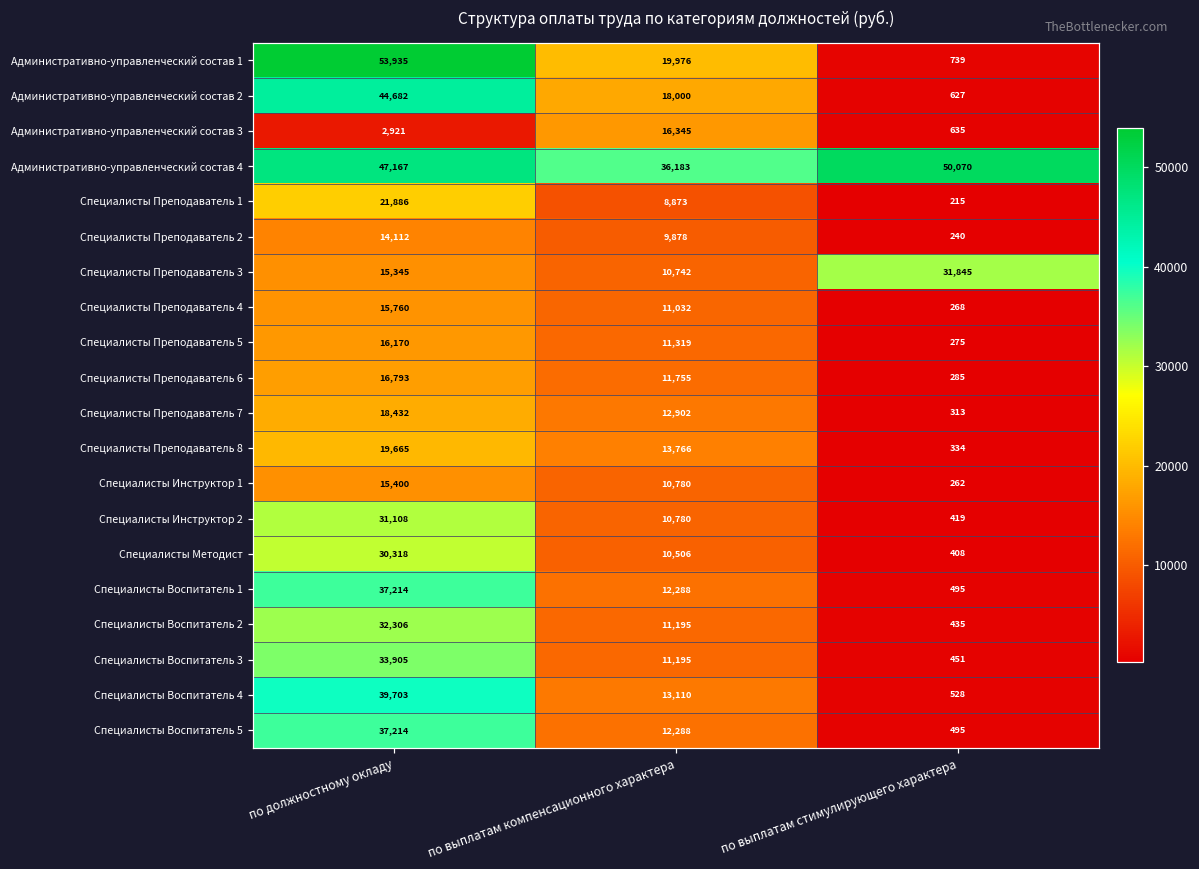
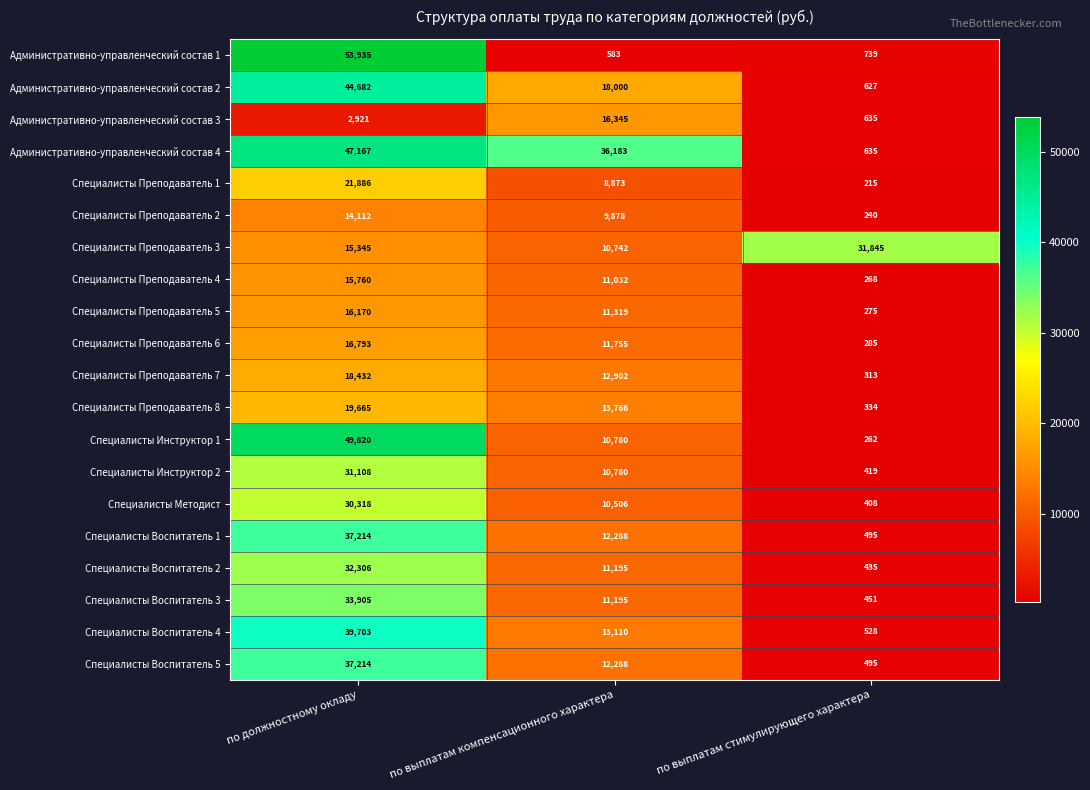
  {
    "Административно-управленческий состав 1": {
      "по должностному окладу": "53,935",
-     "по выплатам компенсационного характера": "19,976",
+     "по выплатам компенсационного характера": "583",
      "по выплатам стимулирующего характера": "739"
    },
    "Административно-управленческий состав 2": {
      "по должностному окладу": "44,682",
      "по выплатам компенсационного характера": "18,000",
      "по выплатам стимулирующего характера": "627"
    },
    "Административно-управленческий состав 3": {
      "по должностному окладу": "2,921",
      "по выплатам компенсационного характера": "16,345",
      "по выплатам стимулирующего характера": "635"
    },
    "Административно-управленческий состав 4": {
      "по должностному окладу": "47,167",
      "по выплатам компенсационного характера": "36,183",
-     "по выплатам стимулирующего характера": "50,070"
+     "по выплатам стимулирующего характера": "635"
    },
    "Специалисты Преподаватель 1": {
      "по должностному окладу": "21,886",
      "по выплатам компенсационного характера": "8,873",
      "по выплатам стимулирующего характера": "215"
    },
    "Специалисты Преподаватель 2": {
      "по должностному окладу": "14,112",
      "по выплатам компенсационного характера": "9,878",
      "по выплатам стимулирующего характера": "240"
    },
    "Специалисты Преподаватель 3": {
      "по должностному окладу": "15,345",
      "по выплатам компенсационного характера": "10,742",
      "по выплатам стимулирующего характера": "31,845"
    },
    "Специалисты Преподаватель 4": {
      "по должностному окладу": "15,760",
      "по выплатам компенсационного характера": "11,032",
      "по выплатам стимулирующего характера": "268"
    },
    "Специалисты Преподаватель 5": {
      "по должностному окладу": "16,170",
      "по выплатам компенсационного характера": "11,319",
      "по выплатам стимулирующего характера": "275"
    },
    "Специалисты Преподаватель 6": {
      "по должностному окладу": "16,793",
      "по выплатам компенсационного характера": "11,755",
      "по выплатам стимулирующего характера": "285"
    },
    "Специалисты Преподаватель 7": {
      "по должностному окладу": "18,432",
      "по выплатам компенсационного характера": "12,902",
      "по выплатам стимулирующего характера": "313"
    },
    "Специалисты Преподаватель 8": {
      "по должностному окладу": "19,665",
      "по выплатам компенсационного характера": "13,766",
      "по выплатам стимулирующего характера": "334"
    },
    "Специалисты Инструктор 1": {
-     "по должностному окладу": "15,400",
+     "по должностному окладу": "49,820",
      "по выплатам компенсационного характера": "10,780",
      "по выплатам стимулирующего характера": "262"
    },
    "Специалисты Инструктор 2": {
      "по должностному окладу": "31,108",
      "по выплатам компенсационного характера": "10,780",
      "по выплатам стимулирующего характера": "419"
    },
    "Специалисты Методист": {
      "по должностному окладу": "30,318",
      "по выплатам компенсационного характера": "10,506",
      "по выплатам стимулирующего характера": "408"
    },
    "Специалисты Воспитатель 1": {
      "по должностному окладу": "37,214",
      "по выплатам компенсационного характера": "12,288",
      "по выплатам стимулирующего характера": "495"
    },
    "Специалисты Воспитатель 2": {
      "по должностному окладу": "32,306",
      "по выплатам компенсационного характера": "11,195",
      "по выплатам стимулирующего характера": "435"
    },
    "Специалисты Воспитатель 3": {
      "по должностному окладу": "33,905",
      "по выплатам компенсационного характера": "11,195",
      "по выплатам стимулирующего характера": "451"
    },
    "Специалисты Воспитатель 4": {
      "по должностному окладу": "39,703",
      "по выплатам компенсационного характера": "13,110",
      "по выплатам стимулирующего характера": "528"
    },
    "Специалисты Воспитатель 5": {
      "по должностному окладу": "37,214",
      "по выплатам компенсационного характера": "12,288",
      "по выплатам стимулирующего характера": "495"
    }
  }
